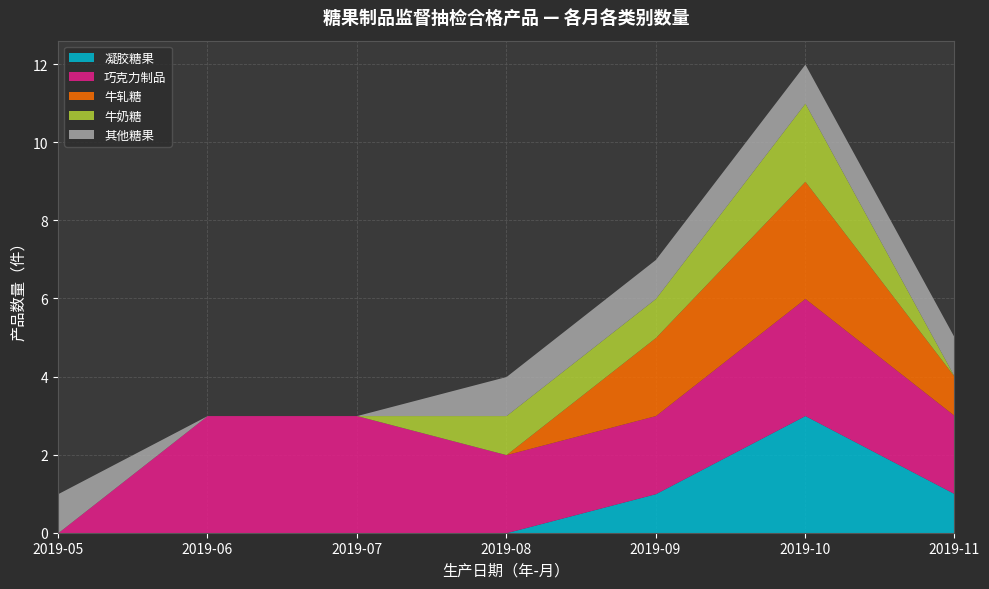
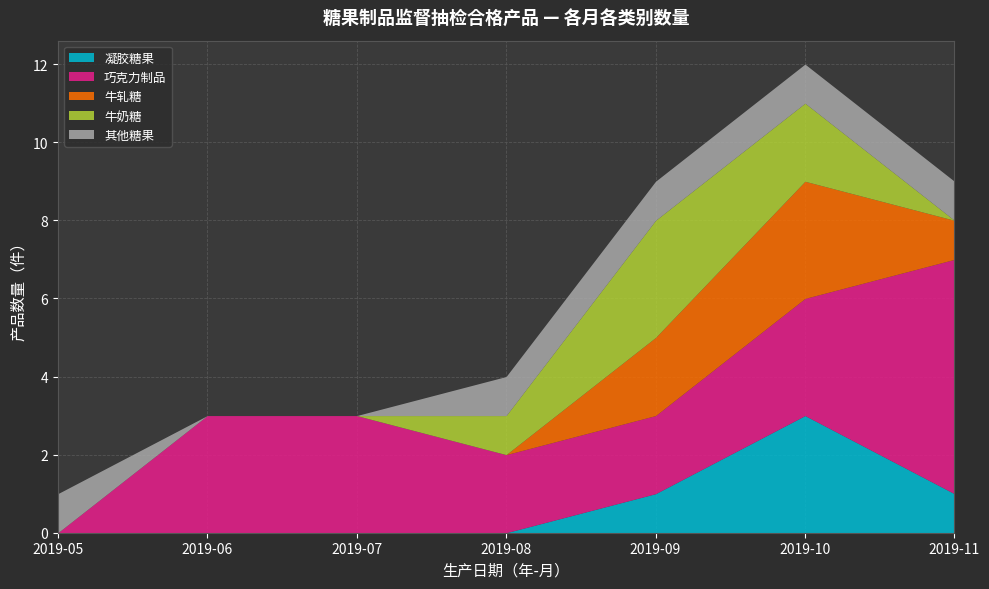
  {
    "凝胶糖果": {
      "2019-06": 0,
      "2019-07": 0,
      "2019-08": 0,
      "2019-09": 1,
      "2019-10": 3,
      "2019-11": 1
    },
    "巧克力制品": {
      "2019-09": 2,
      "2019-10": 3,
-     "2019-11": 2
+     "2019-11": 6
    },
    "牛轧糖": {
      "2019-09": 2,
      "2019-10": 3
    },
    "牛奶糖": {
      "2019-08": 1,
-     "2019-09": 1,
+     "2019-09": 3,
      "2019-10": 2
    },
    "其他糖果": {
      "2019-05": 1,
      "2019-08": 1,
      "2019-09": 1,
      "2019-10": 1,
      "2019-11": 1
    }
  }
